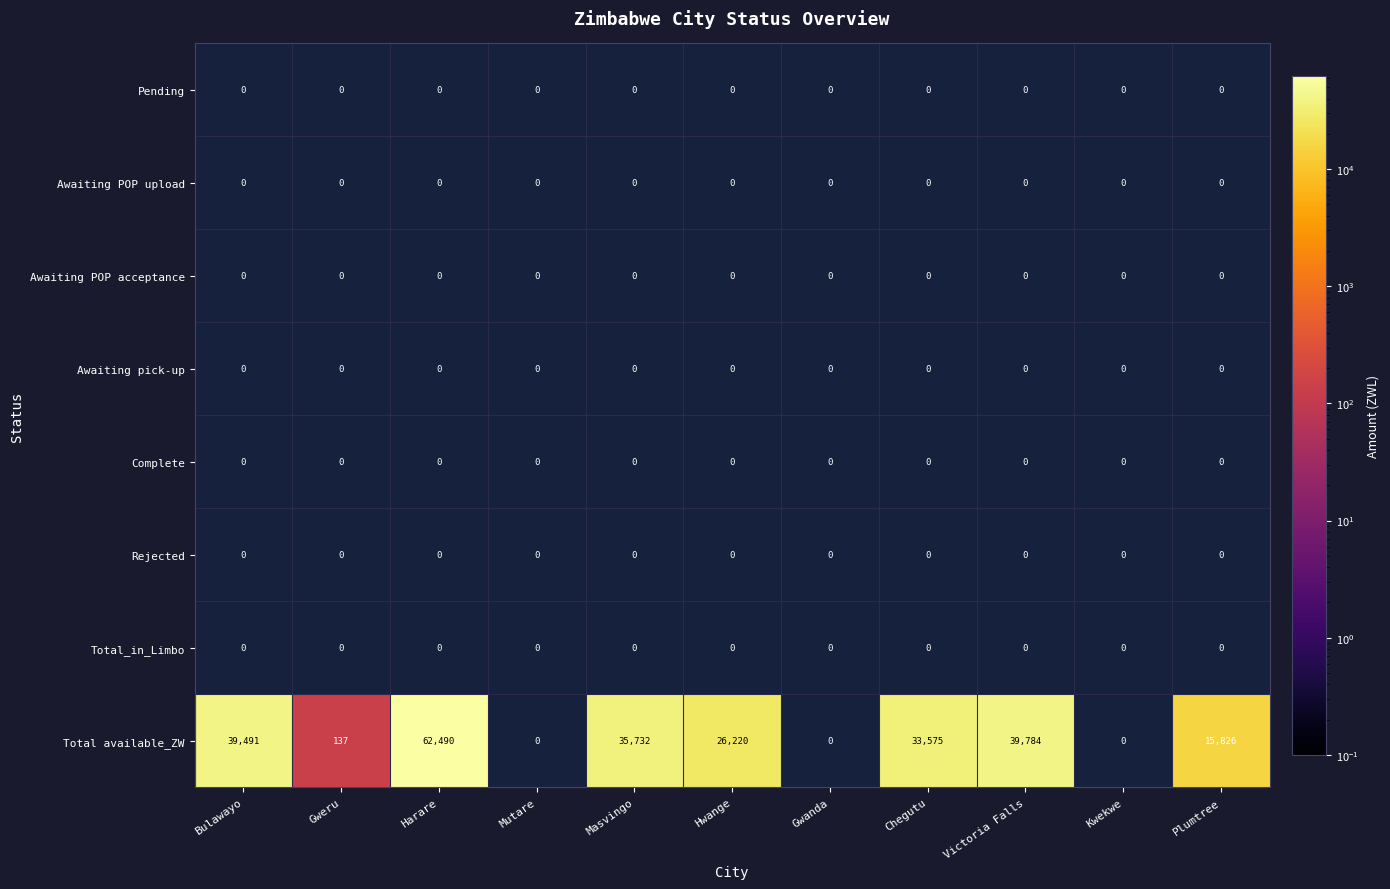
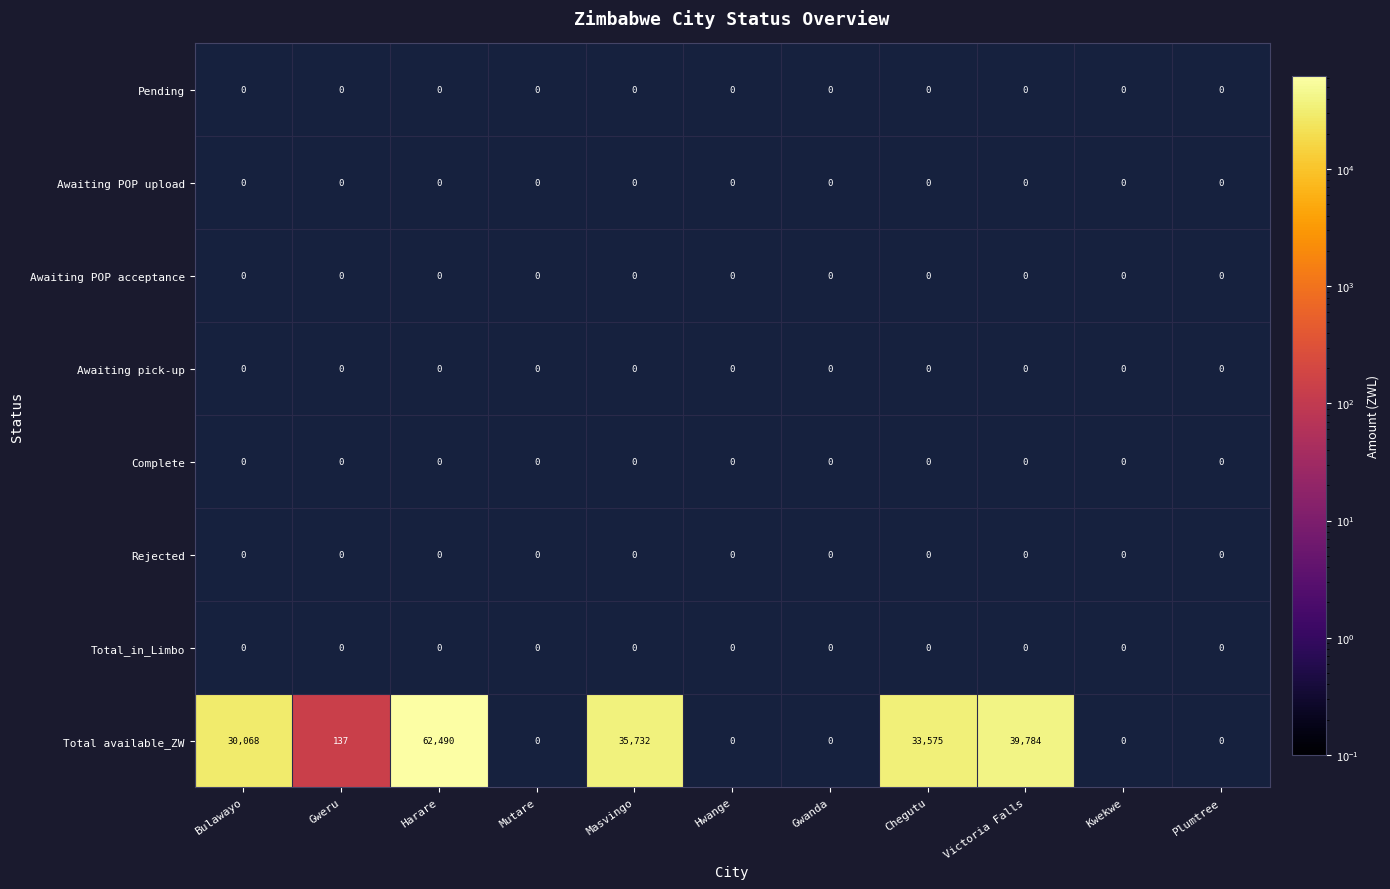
  {
    "Pending": {
      "Bulawayo": "0",
      "Gweru": "0",
      "Harare": "0",
      "Mutare": "0",
      "Masvingo": "0",
      "Hwange": "0",
      "Gwanda": "0",
      "Chegutu": "0",
      "Victoria Falls": "0",
      "Kwekwe": "0",
      "Plumtree": "0"
    },
    "Awaiting POP upload": {
      "Bulawayo": "0",
      "Gweru": "0",
      "Harare": "0",
      "Mutare": "0",
      "Masvingo": "0",
      "Hwange": "0",
      "Gwanda": "0",
      "Chegutu": "0",
      "Victoria Falls": "0",
      "Kwekwe": "0",
      "Plumtree": "0"
    },
    "Awaiting POP acceptance": {
      "Bulawayo": "0",
      "Gweru": "0",
      "Harare": "0",
      "Mutare": "0",
      "Masvingo": "0",
      "Hwange": "0",
      "Gwanda": "0",
      "Chegutu": "0",
      "Victoria Falls": "0",
      "Kwekwe": "0",
      "Plumtree": "0"
    },
    "Awaiting pick-up": {
      "Bulawayo": "0",
      "Gweru": "0",
      "Harare": "0",
      "Mutare": "0",
      "Masvingo": "0",
      "Hwange": "0",
      "Gwanda": "0",
      "Chegutu": "0",
      "Victoria Falls": "0",
      "Kwekwe": "0",
      "Plumtree": "0"
    },
    "Complete": {
      "Bulawayo": "0",
      "Gweru": "0",
      "Harare": "0",
      "Mutare": "0",
      "Masvingo": "0",
      "Hwange": "0",
      "Gwanda": "0",
      "Chegutu": "0",
      "Victoria Falls": "0",
      "Kwekwe": "0",
      "Plumtree": "0"
    },
    "Rejected": {
      "Bulawayo": "0",
      "Gweru": "0",
      "Harare": "0",
      "Mutare": "0",
      "Masvingo": "0",
      "Hwange": "0",
      "Gwanda": "0",
      "Chegutu": "0",
      "Victoria Falls": "0",
      "Kwekwe": "0",
      "Plumtree": "0"
    },
    "Total_in_Limbo": {
      "Bulawayo": "0",
      "Gweru": "0",
      "Harare": "0",
      "Mutare": "0",
      "Masvingo": "0",
      "Hwange": "0",
      "Gwanda": "0",
      "Chegutu": "0",
      "Victoria Falls": "0",
      "Kwekwe": "0",
      "Plumtree": "0"
    },
    "Total available_ZW": {
-     "Bulawayo": "39,491",
+     "Bulawayo": "30,068",
      "Gweru": "137",
      "Harare": "62,490",
      "Mutare": "0",
      "Masvingo": "35,732",
-     "Hwange": "26,220",
+     "Hwange": "0",
      "Gwanda": "0",
      "Chegutu": "33,575",
      "Victoria Falls": "39,784",
      "Kwekwe": "0",
-     "Plumtree": "15,826"
+     "Plumtree": "0"
    }
  }
